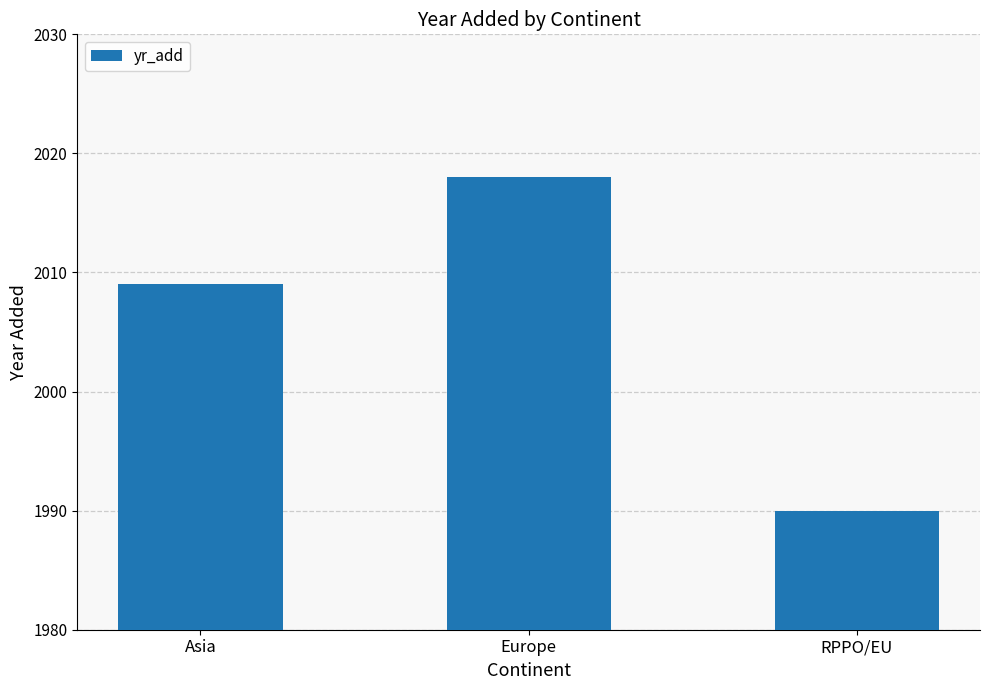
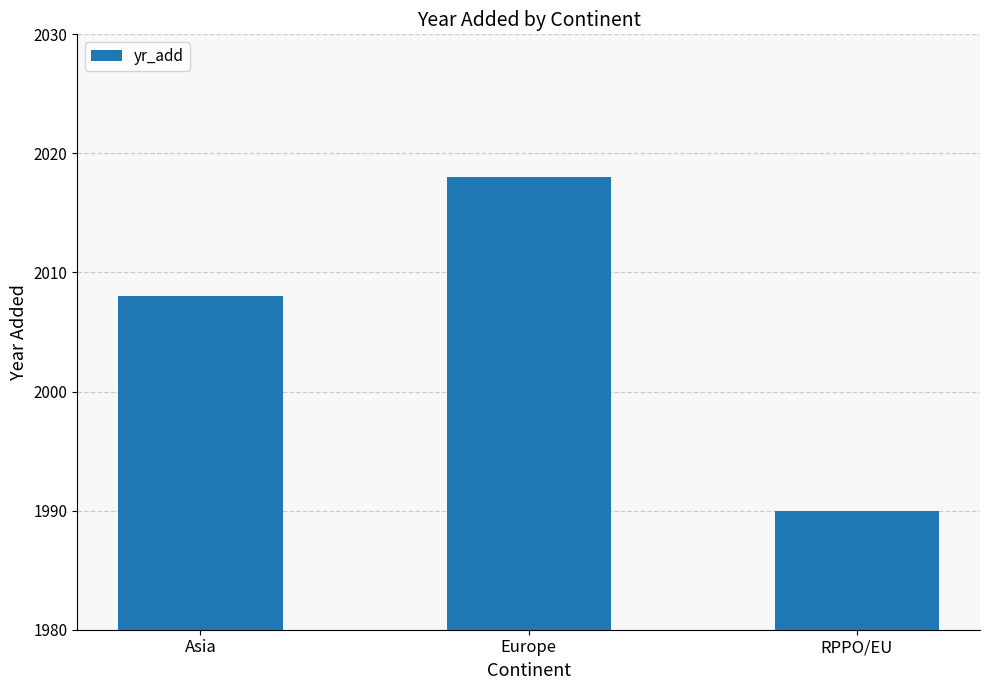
  {
-   "Asia": 2009,
+   "Asia": 2008,
    "Europe": 2018,
    "RPPO/EU": 1990
  }
